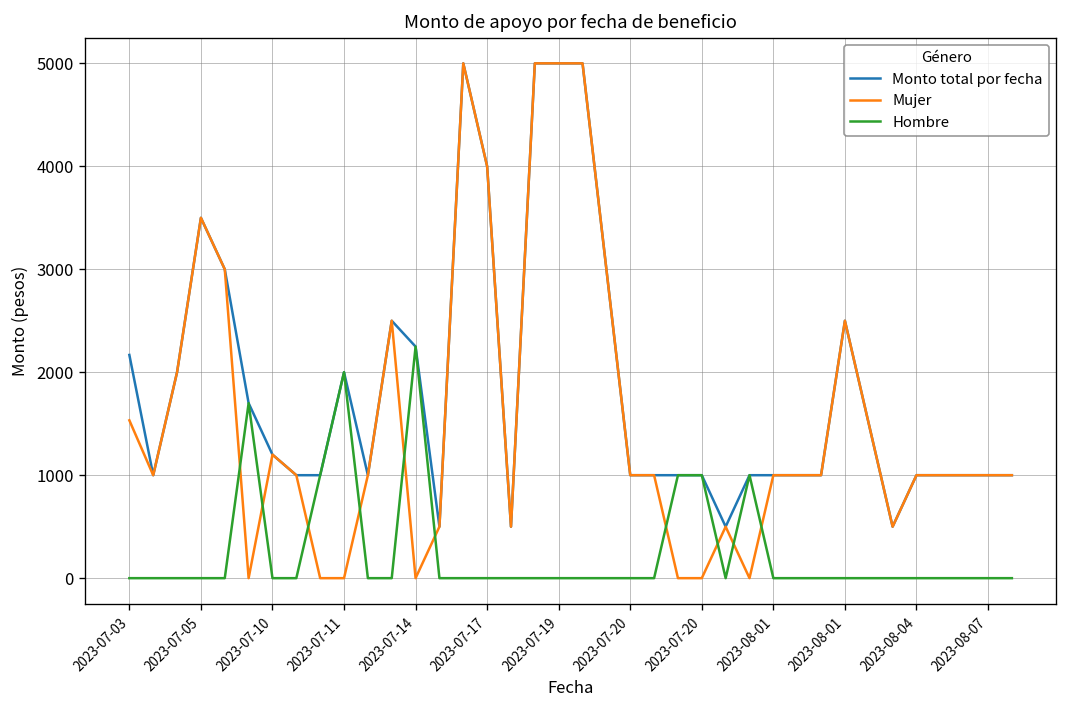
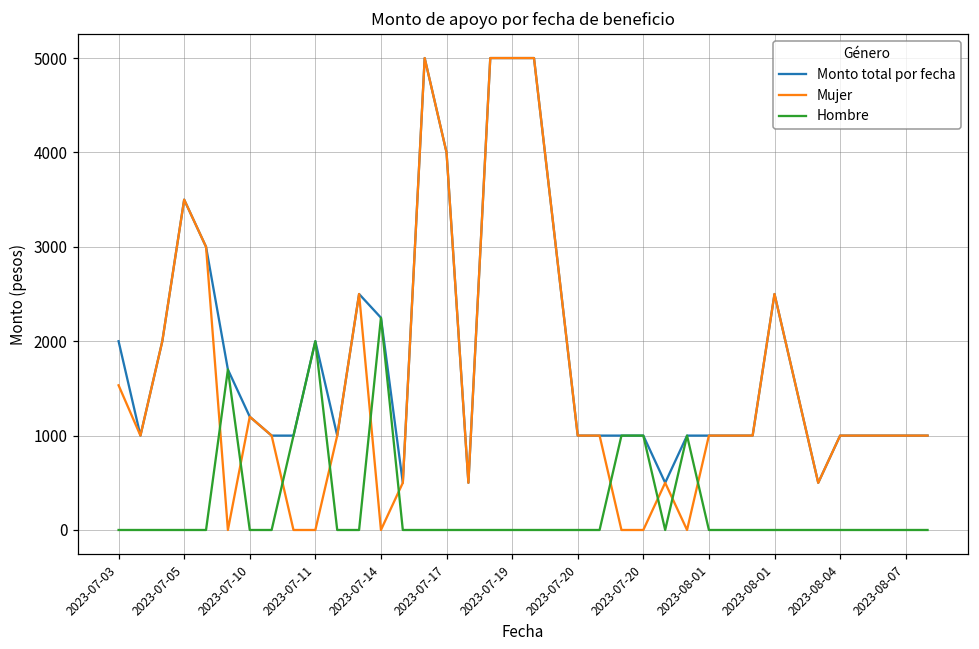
  {
    "Monto total por fecha": {
-     "2023-07-03": 2200
+     "2023-07-03": 2000
    },
    "Mujer": {
      "2023-07-03": 1500
    },
    "Hombre": {
      "2023-07-03": 0
    }
  }
